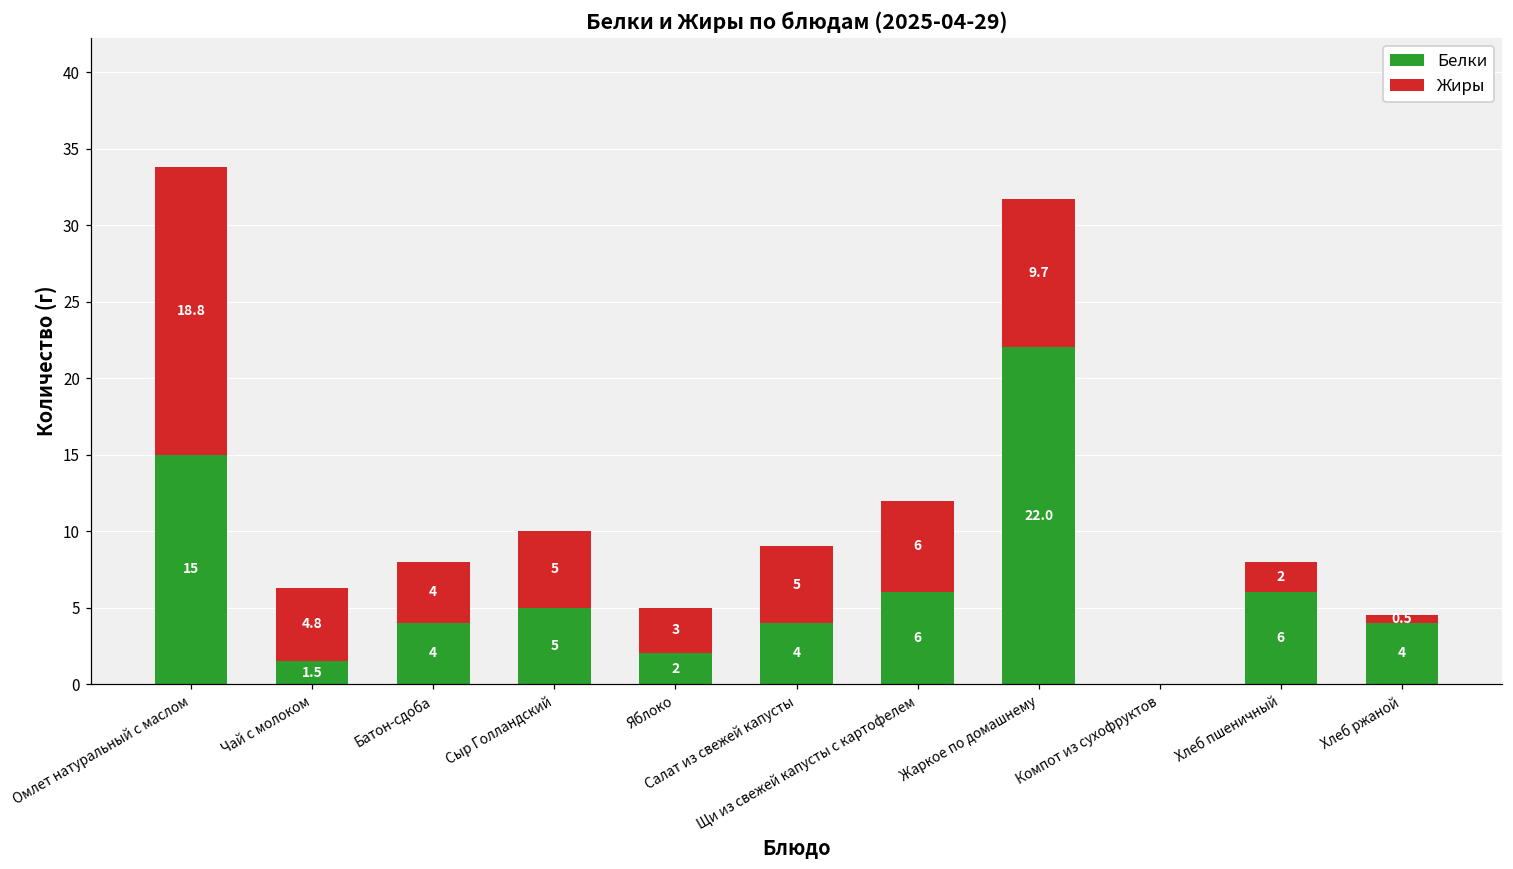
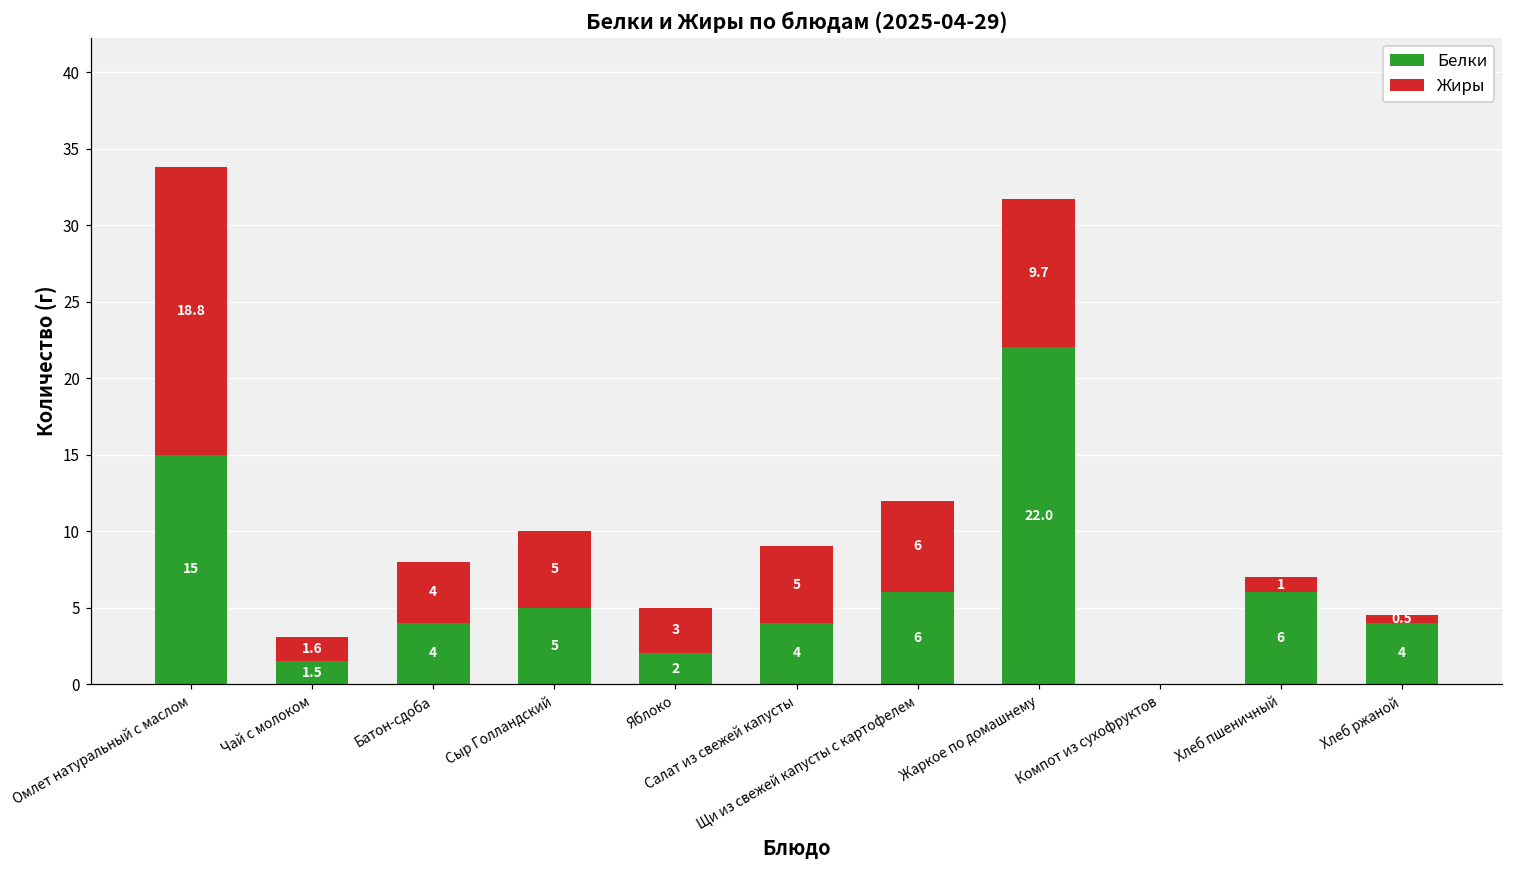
  {
    "Белки": {
      "Омлет натуральный с маслом": 15,
      "Чай с молоком": 1.5,
      "Батон-сдоба": 4,
      "Сыр Голландский": 5,
      "Яблоко": 2,
      "Салат из свежей капусты": 4,
      "Щи из свежей капусты с картофелем": 6,
      "Жаркое по домашнему": 22.0,
      "Хлеб пшеничный": 6,
      "Хлеб ржаной": 4
    },
    "Жиры": {
      "Омлет натуральный с маслом": 18.8,
-     "Чай с молоком": 4.8,
+     "Чай с молоком": 1.6,
      "Батон-сдоба": 4,
      "Сыр Голландский": 5,
      "Яблоко": 3,
      "Салат из свежей капусты": 5,
      "Щи из свежей капусты с картофелем": 6,
      "Жаркое по домашнему": 9.7,
-     "Хлеб пшеничный": 2,
+     "Хлеб пшеничный": 1,
      "Хлеб ржаной": 0.5
    }
  }
